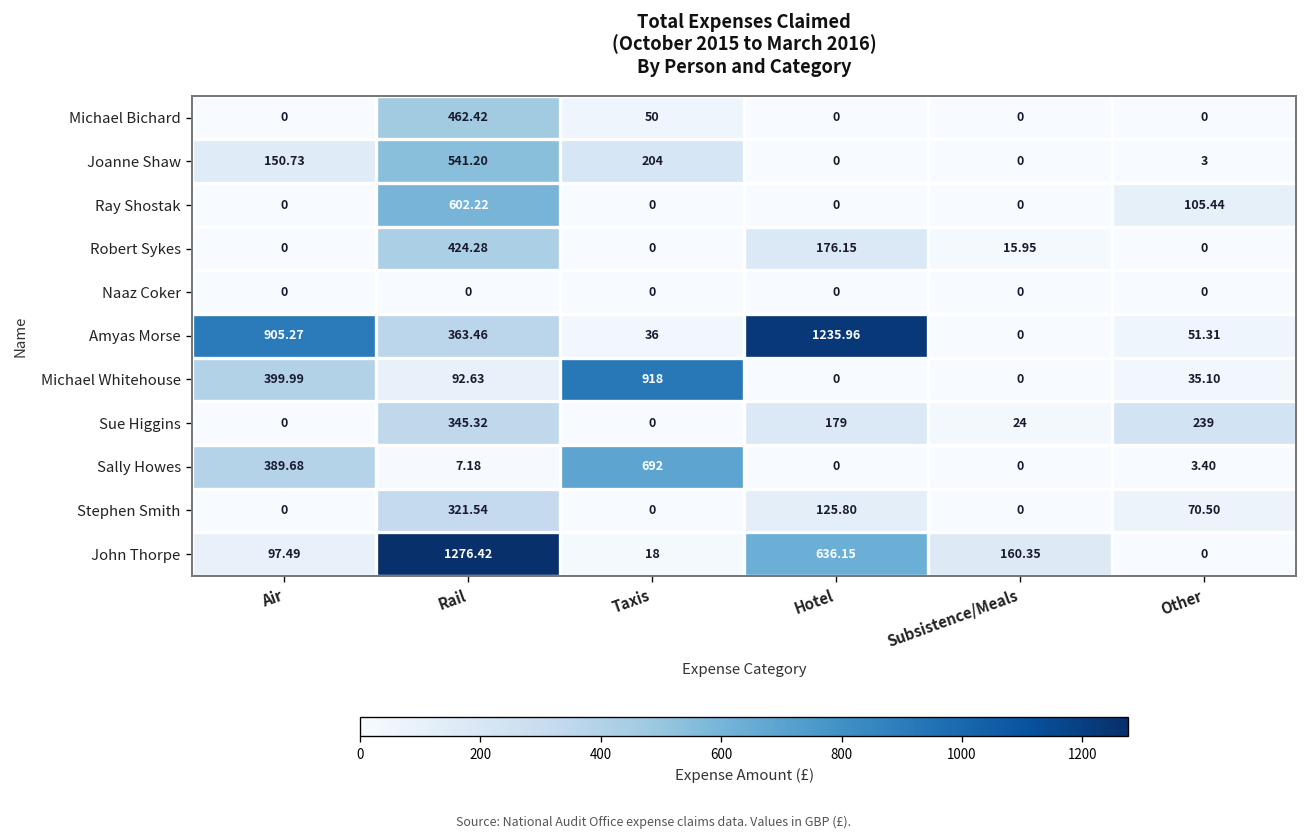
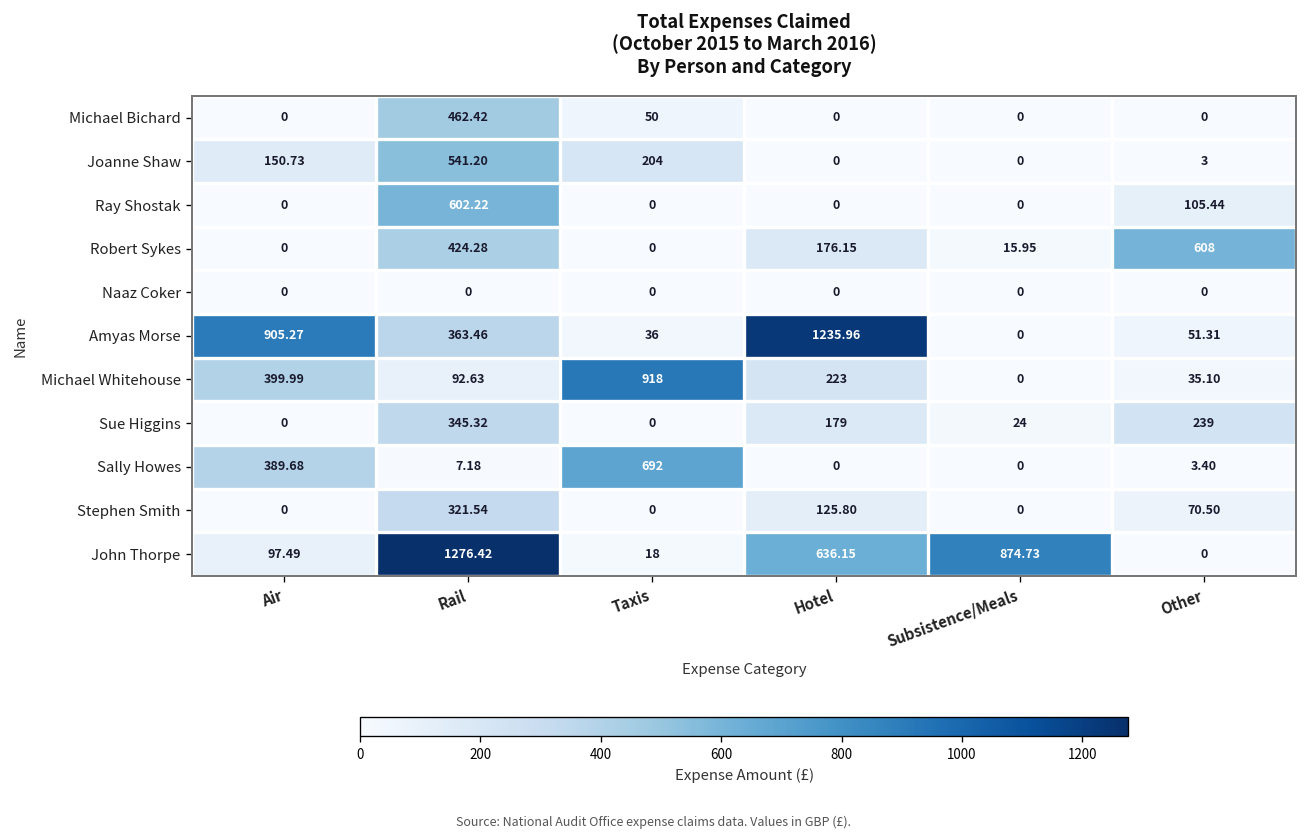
  {
    "Michael Bichard": {
      "Air": 0,
      "Rail": 462.42,
      "Taxis": 50,
      "Hotel": 0,
      "Subsistence/Meals": 0,
      "Other": 0
    },
    "Joanne Shaw": {
      "Air": 150.73,
      "Rail": 541.20,
      "Taxis": 204,
      "Hotel": 0,
      "Subsistence/Meals": 0,
      "Other": 3
    },
    "Ray Shostak": {
      "Air": 0,
      "Rail": 602.22,
      "Taxis": 0,
      "Hotel": 0,
      "Subsistence/Meals": 0,
      "Other": 105.44
    },
    "Robert Sykes": {
      "Air": 0,
      "Rail": 424.28,
      "Taxis": 0,
      "Hotel": 176.15,
      "Subsistence/Meals": 15.95,
-     "Other": 0
+     "Other": 608
    },
    "Naaz Coker": {
      "Air": 0,
      "Rail": 0,
      "Taxis": 0,
      "Hotel": 0,
      "Subsistence/Meals": 0,
      "Other": 0
    },
    "Amyas Morse": {
      "Air": 905.27,
      "Rail": 363.46,
      "Taxis": 36,
      "Hotel": 1235.96,
      "Subsistence/Meals": 0,
      "Other": 51.31
    },
    "Michael Whitehouse": {
      "Air": 399.99,
      "Rail": 92.63,
      "Taxis": 918,
-     "Hotel": 0,
+     "Hotel": 223,
      "Subsistence/Meals": 0,
      "Other": 35.10
    },
    "Sue Higgins": {
      "Air": 0,
      "Rail": 345.32,
      "Taxis": 0,
      "Hotel": 179,
      "Subsistence/Meals": 24,
      "Other": 239
    },
    "Sally Howes": {
      "Air": 389.68,
      "Rail": 7.18,
      "Taxis": 692,
      "Hotel": 0,
      "Subsistence/Meals": 0,
      "Other": 3.40
    },
    "Stephen Smith": {
      "Air": 0,
      "Rail": 321.54,
      "Taxis": 0,
      "Hotel": 125.80,
      "Subsistence/Meals": 0,
      "Other": 70.50
    },
    "John Thorpe": {
      "Air": 97.49,
      "Rail": 1276.42,
      "Taxis": 18,
      "Hotel": 636.15,
-     "Subsistence/Meals": 160.35,
+     "Subsistence/Meals": 874.73,
      "Other": 0
    }
  }
